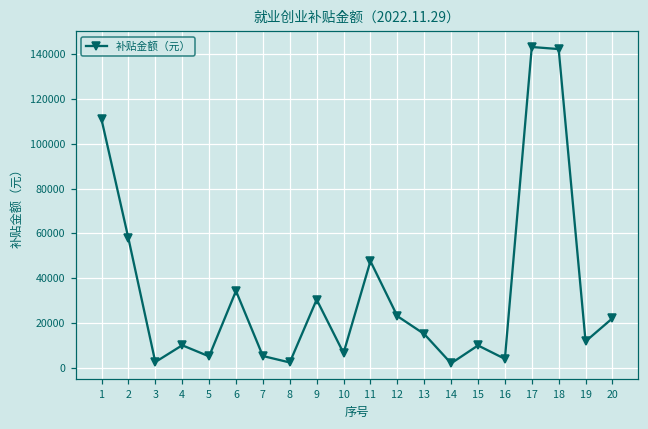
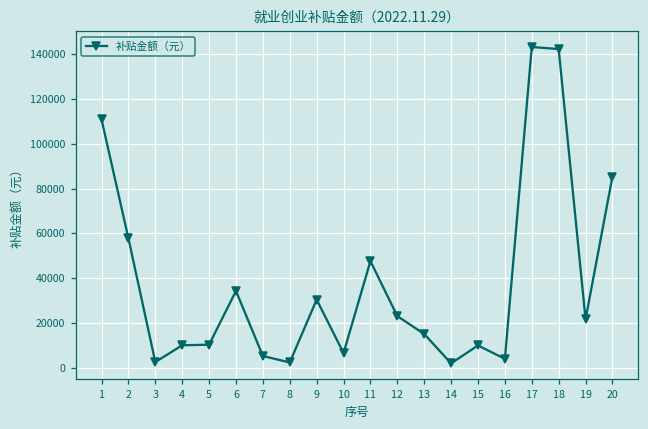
  {
    "1": 111000,
    "2": 58000,
    "3": 3000,
    "4": 10000,
-   "5": 5000,
+   "5": 10000,
    "6": 34000,
    "7": 5000,
    "8": 2000,
    "9": 30000,
    "10": 7000,
    "11": 48000,
    "12": 23000,
    "13": 15000,
    "14": 2000,
    "15": 10000,
    "16": 4000,
    "17": 143000,
    "18": 142000,
-   "19": 12000,
-   "20": 22000
+   "19": 22000,
+   "20": 85000
  }
